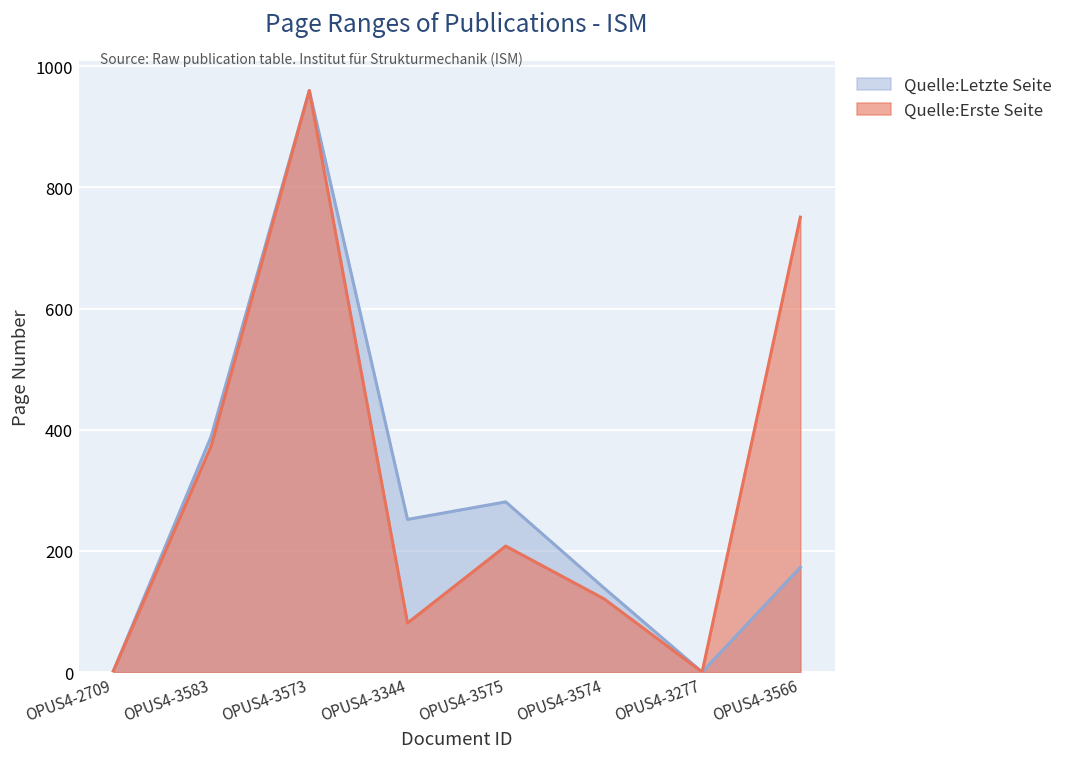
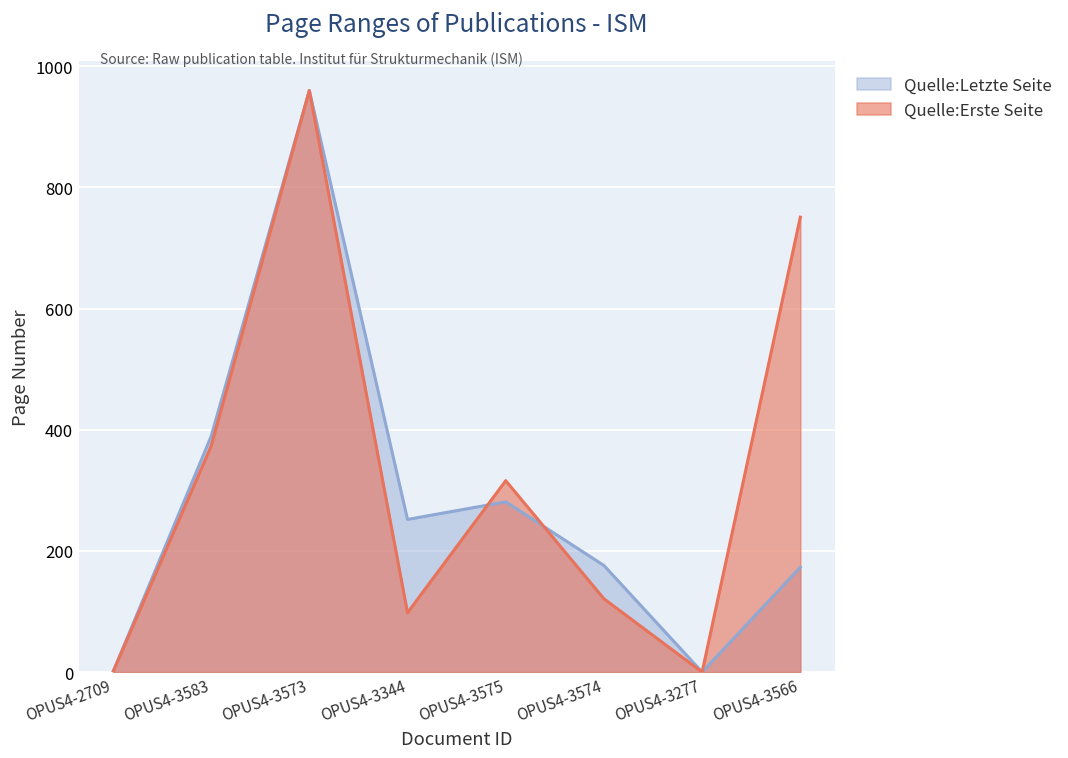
  {
    "Quelle:Letzte Seite": {
      "OPUS4-3583": 390,
      "OPUS4-3344": 250,
      "OPUS4-3575": 280,
-     "OPUS4-3574": 140,
+     "OPUS4-3574": 180,
      "OPUS4-3566": 170
    },
    "Quelle:Erste Seite": {
      "OPUS4-3583": 370,
-     "OPUS4-3344": 80,
-     "OPUS4-3575": 210,
+     "OPUS4-3344": 100,
+     "OPUS4-3575": 320,
      "OPUS4-3574": 120,
      "OPUS4-3566": 750
    }
  }
